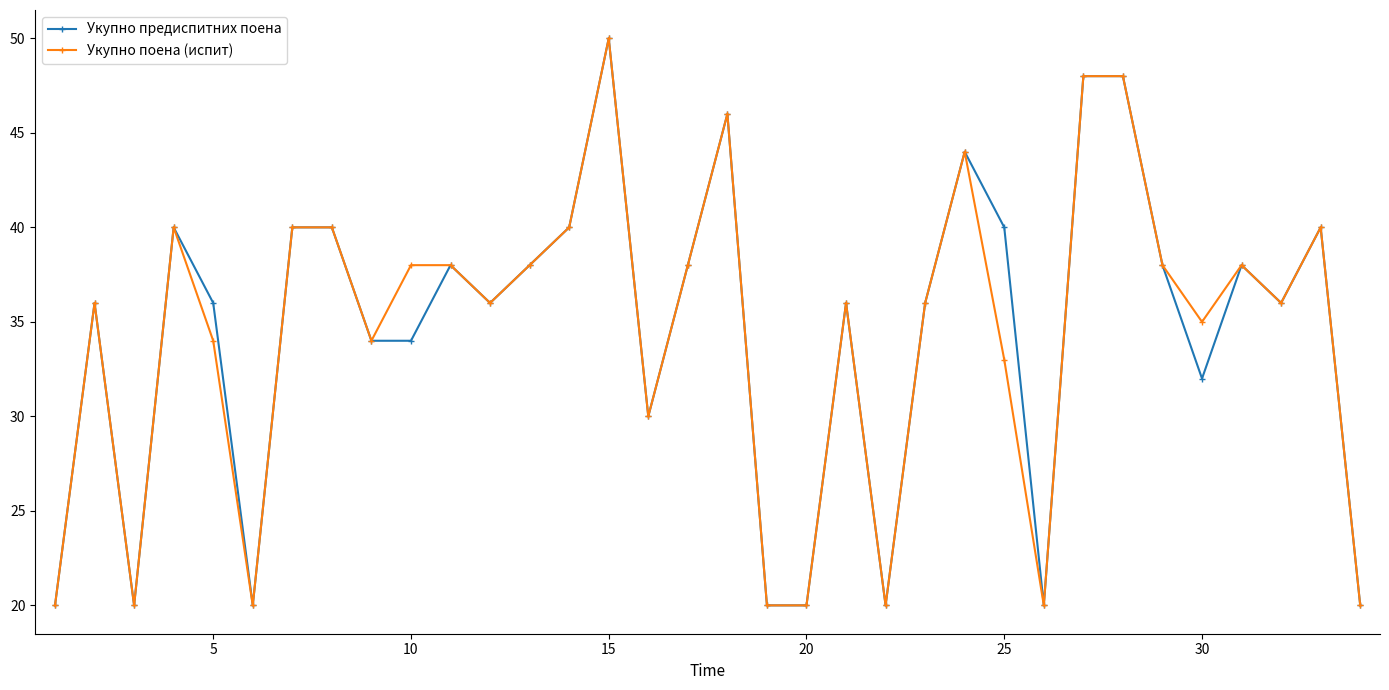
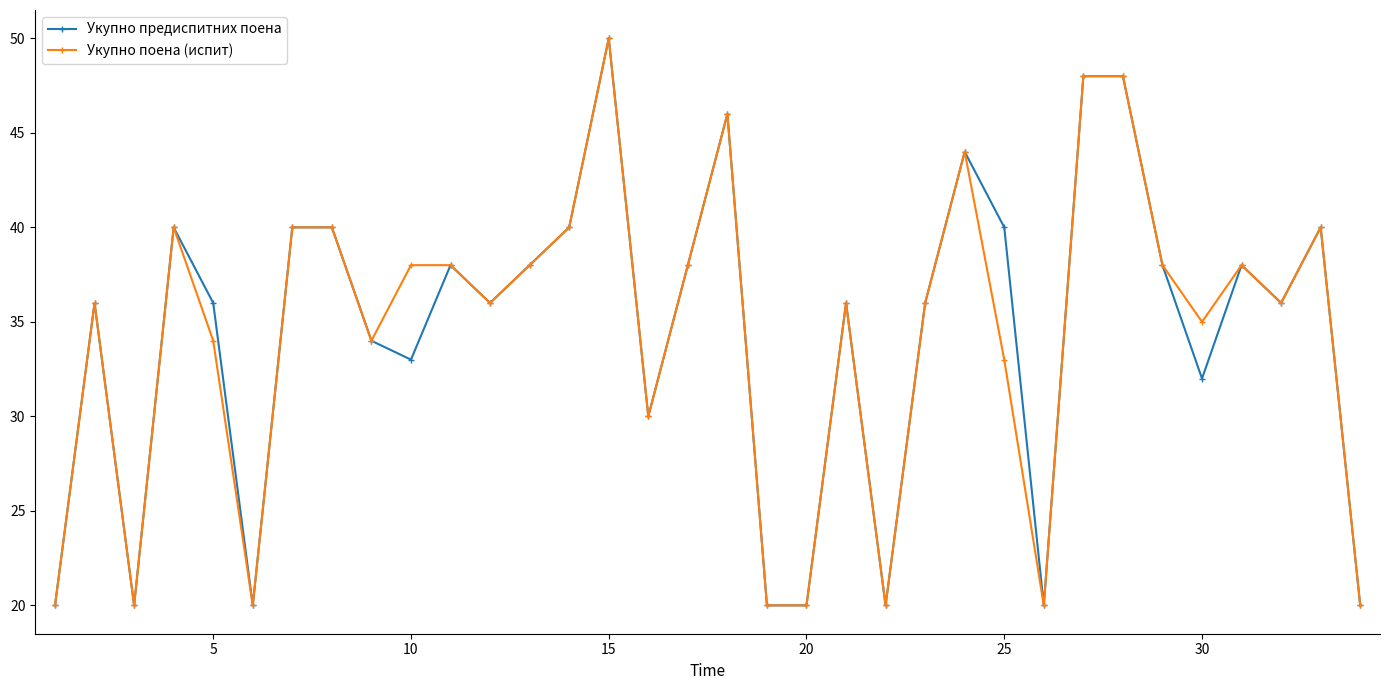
  {
    "Укупно предиспитних поена": {
      "5": 36,
-     "10": 34,
+     "10": 33,
      "25": 40,
      "30": 32
    },
    "Укупно поена (испит)": {
      "5": 34,
      "10": 38,
      "25": 33,
      "30": 35
    }
  }
